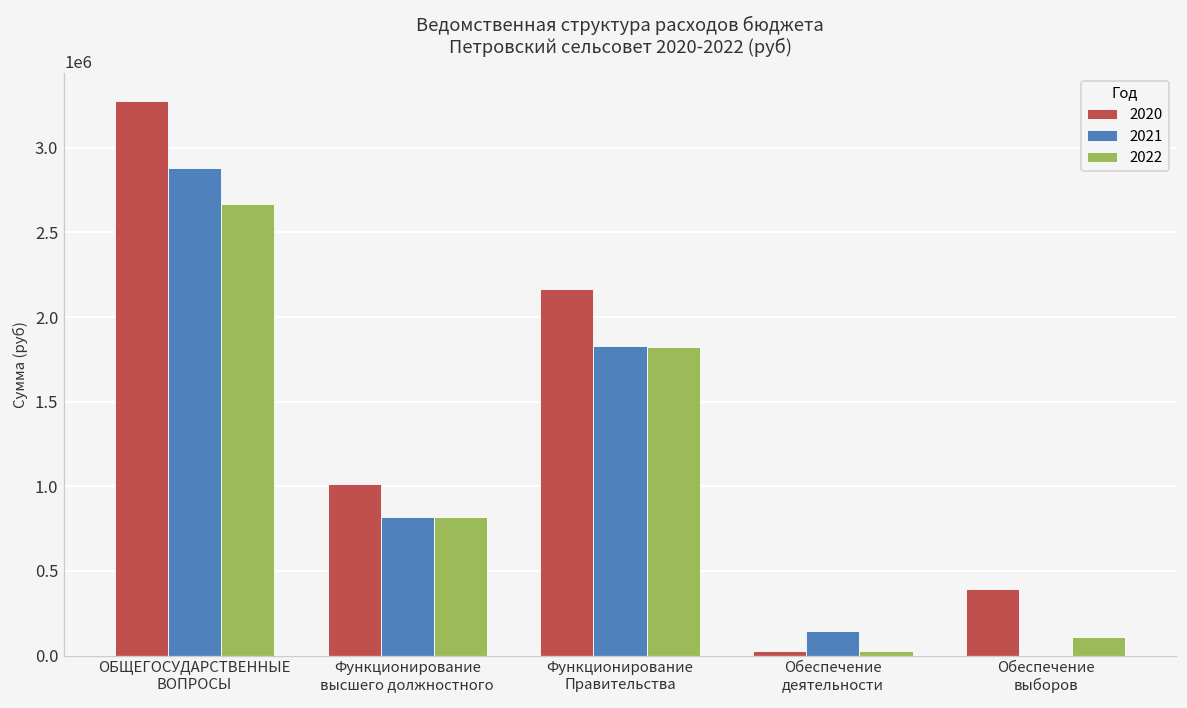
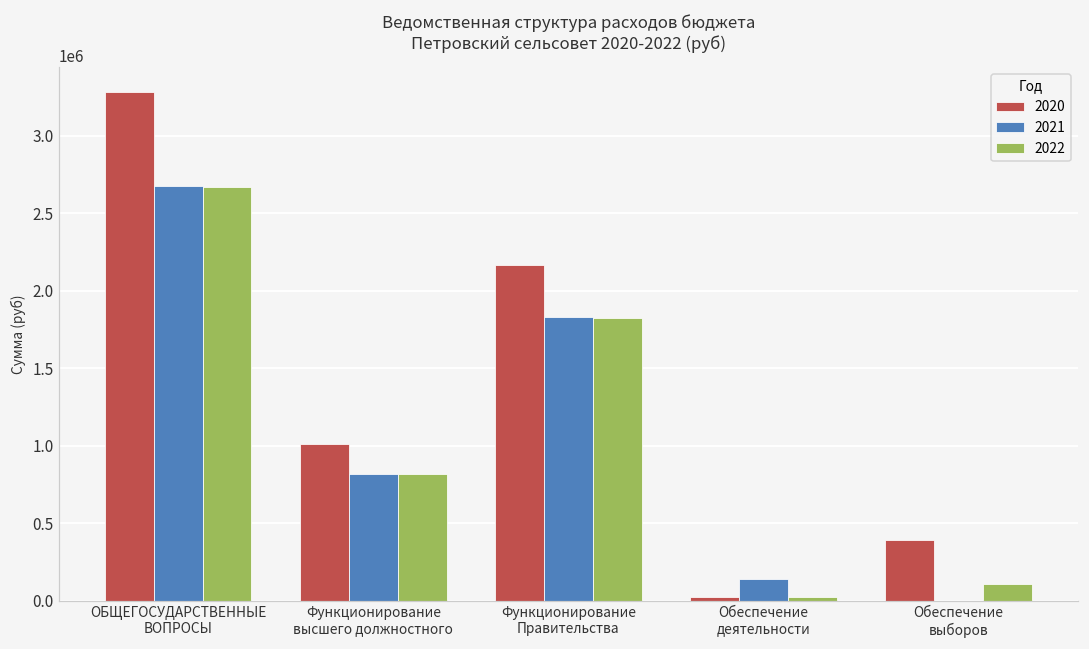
  {
    "2020": {
      "ОБЩЕГОСУДАРСТВЕННЫЕ ВОПРОСЫ": 3280000,
      "Функционирование высшего должностного": 1010000,
      "Функционирование Правительства": 2160000,
      "Обеспечение деятельности": 30000,
      "Обеспечение выборов": 400000
    },
    "2021": {
-     "ОБЩЕГОСУДАРСТВЕННЫЕ ВОПРОСЫ": 2880000,
+     "ОБЩЕГОСУДАРСТВЕННЫЕ ВОПРОСЫ": 2680000,
      "Функционирование высшего должностного": 820000,
      "Функционирование Правительства": 1830000,
      "Обеспечение деятельности": 140000,
      "Обеспечение выборов": 0
    },
    "2022": {
      "ОБЩЕГОСУДАРСТВЕННЫЕ ВОПРОСЫ": 2670000,
      "Функционирование высшего должностного": 820000,
      "Функционирование Правительства": 1820000,
      "Обеспечение деятельности": 30000,
      "Обеспечение выборов": 110000
    }
  }
